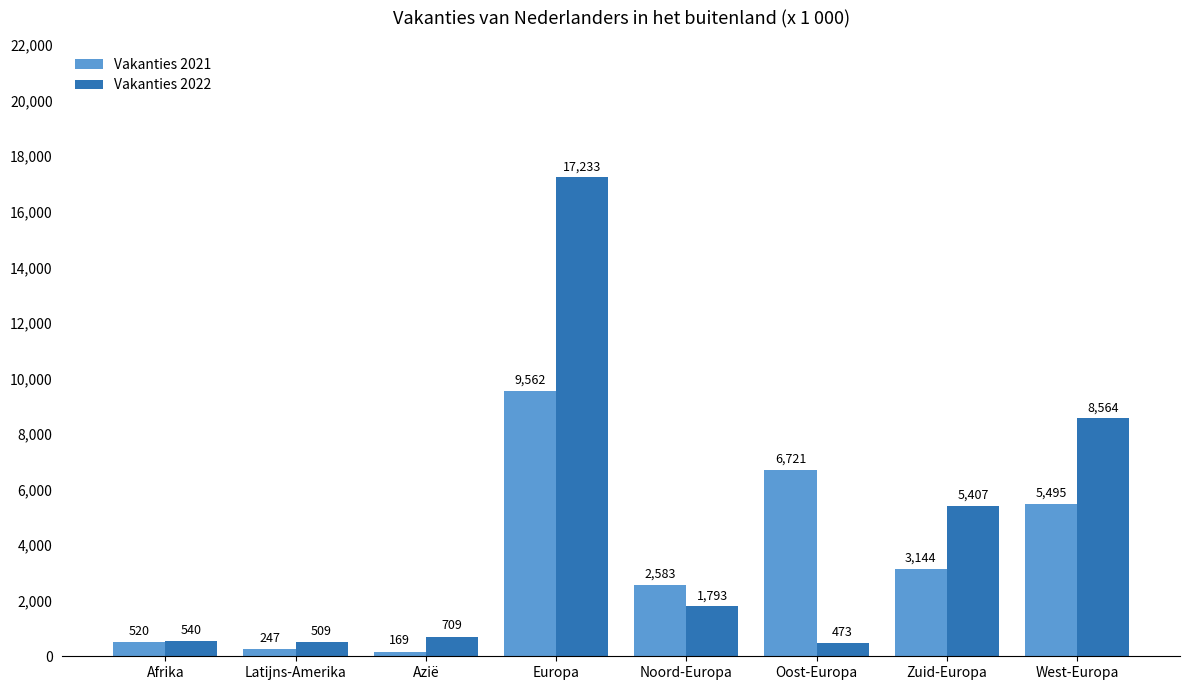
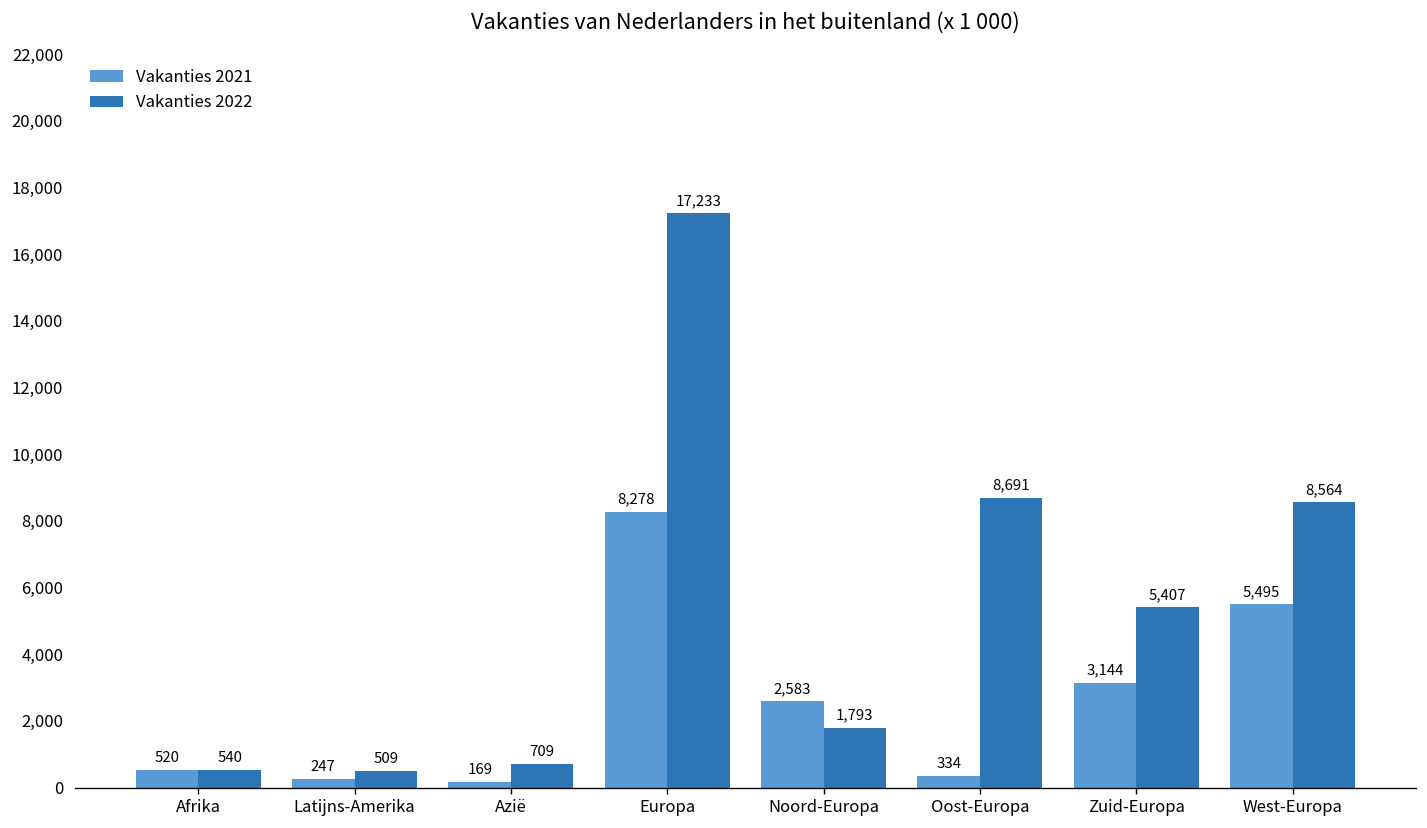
  {
    "Vakanties 2021": {
      "Afrika": "520",
      "Latijns-Amerika": "247",
      "Azië": "169",
-     "Europa": "9,562",
+     "Europa": "8,278",
      "Noord-Europa": "2,583",
-     "Oost-Europa": "6,721",
+     "Oost-Europa": "334",
      "Zuid-Europa": "3,144",
      "West-Europa": "5,495"
    },
    "Vakanties 2022": {
      "Afrika": "540",
      "Latijns-Amerika": "509",
      "Azië": "709",
      "Europa": "17,233",
      "Noord-Europa": "1,793",
-     "Oost-Europa": "473",
+     "Oost-Europa": "8,691",
      "Zuid-Europa": "5,407",
      "West-Europa": "8,564"
    }
  }
